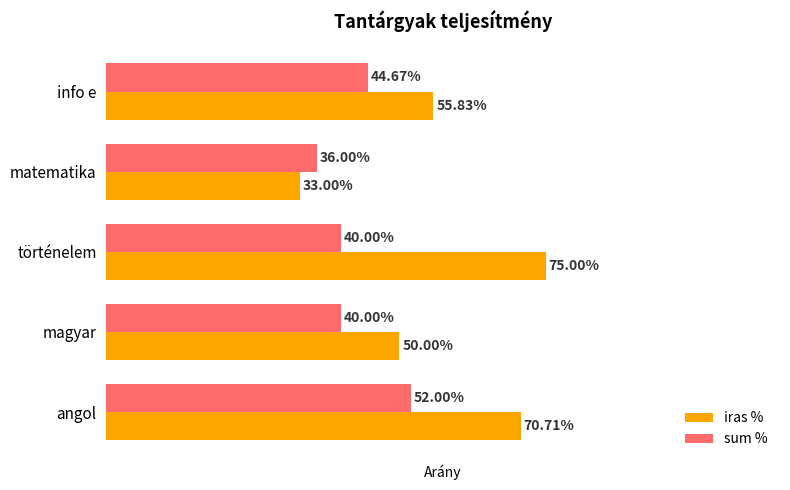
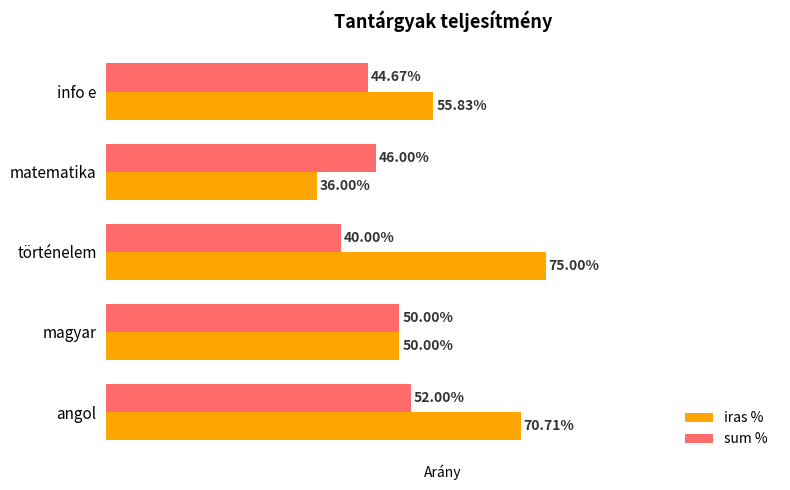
  {
    "iras %": {
      "info e": "55.83%",
-     "matematika": "33.00%",
+     "matematika": "36.00%",
      "történelem": "75.00%",
      "magyar": "50.00%",
      "angol": "70.71%"
    },
    "sum %": {
      "info e": "44.67%",
-     "matematika": "36.00%",
+     "matematika": "46.00%",
      "történelem": "40.00%",
-     "magyar": "40.00%",
+     "magyar": "50.00%",
      "angol": "52.00%"
    }
  }
